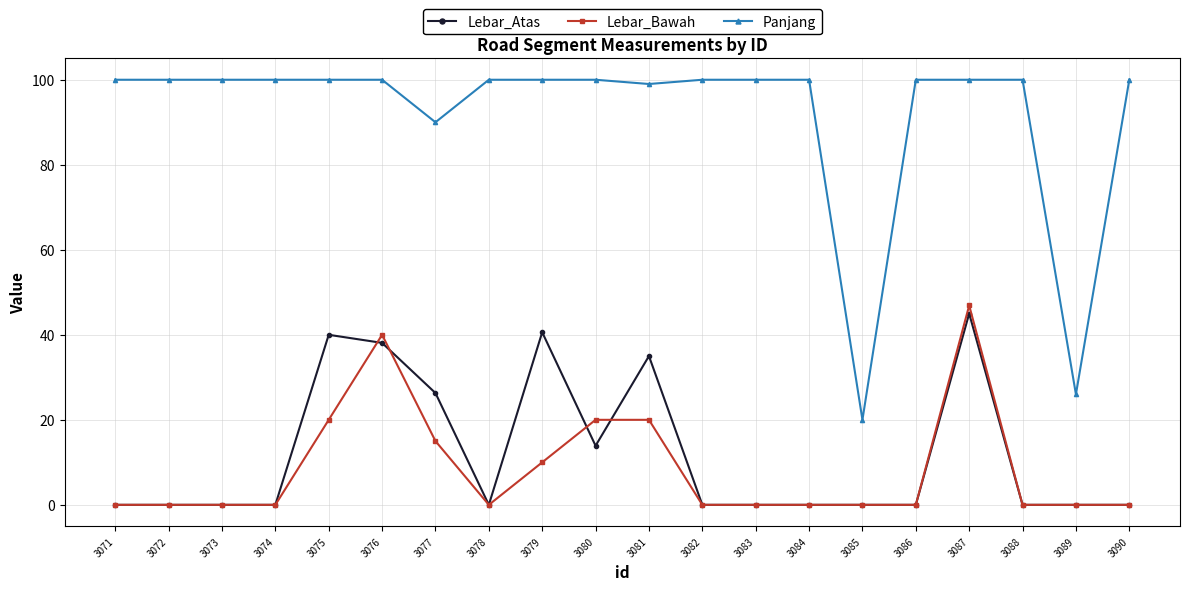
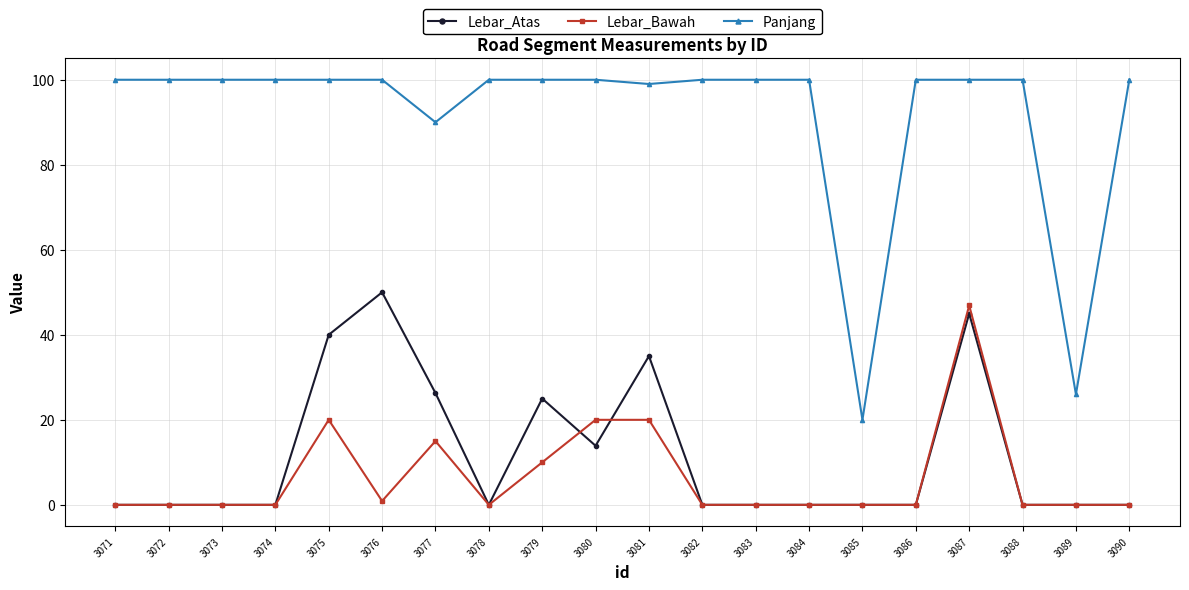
  {
    "Lebar_Atas": {
      "3075": 40,
-     "3076": 38,
+     "3076": 50,
      "3077": 26,
-     "3079": 41,
+     "3079": 25,
      "3080": 14,
      "3081": 35,
      "3087": 45
    },
    "Lebar_Bawah": {
      "3075": 20,
-     "3076": 40,
+     "3076": 1,
      "3077": 15,
      "3079": 10,
      "3080": 20,
      "3081": 20,
      "3087": 47
    },
    "Panjang": {
      "3071": 100,
      "3072": 100,
      "3073": 100,
      "3074": 100,
      "3075": 100,
      "3076": 100,
      "3077": 90,
      "3078": 100,
      "3079": 100,
      "3080": 100,
      "3081": 99,
      "3082": 100,
      "3083": 100,
      "3084": 100,
      "3085": 20,
      "3086": 100,
      "3087": 100,
      "3088": 100,
      "3089": 26,
      "3090": 100
    }
  }
